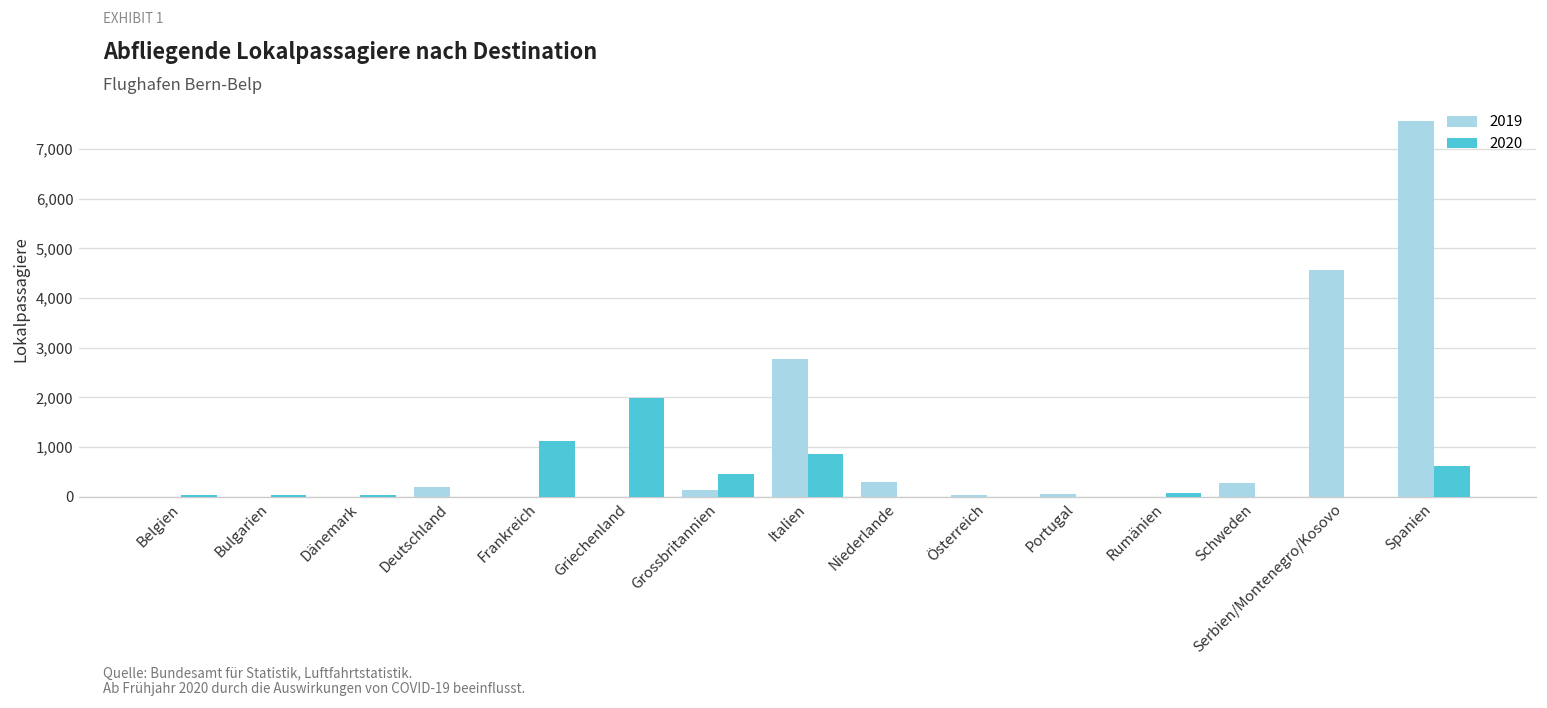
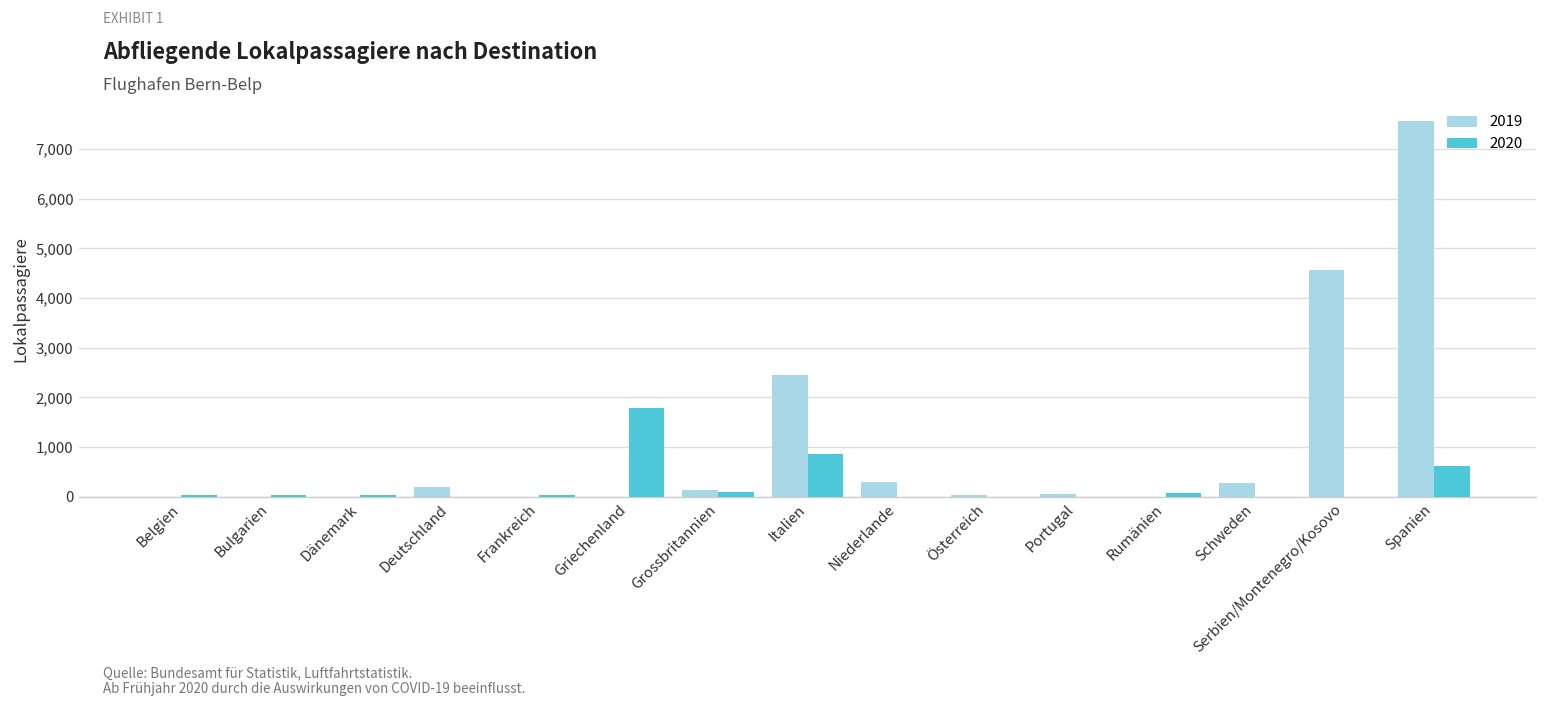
  {
    "2019": {
      "Belgien": "0",
      "Bulgarien": "0",
      "Dänemark": "0",
      "Deutschland": "200",
      "Frankreich": "0",
      "Griechenland": "0",
      "Grossbritannien": "100",
-     "Italien": "2,800",
+     "Italien": "2,500",
      "Niederlande": "300",
      "Rumänien": "0",
      "Schweden": "300",
      "Serbien/Montenegro/Kosovo": "4,600",
      "Spanien": "7,600"
    },
    "2020": {
      "Deutschland": "0",
-     "Frankreich": "1,100",
-     "Griechenland": "2,000",
-     "Grossbritannien": "500",
+     "Frankreich": "0",
+     "Griechenland": "1,800",
+     "Grossbritannien": "100",
      "Italien": "900",
      "Niederlande": "0",
      "Österreich": "0",
      "Portugal": "0",
      "Rumänien": "100",
      "Schweden": "0",
      "Serbien/Montenegro/Kosovo": "0",
      "Spanien": "600"
    }
  }
